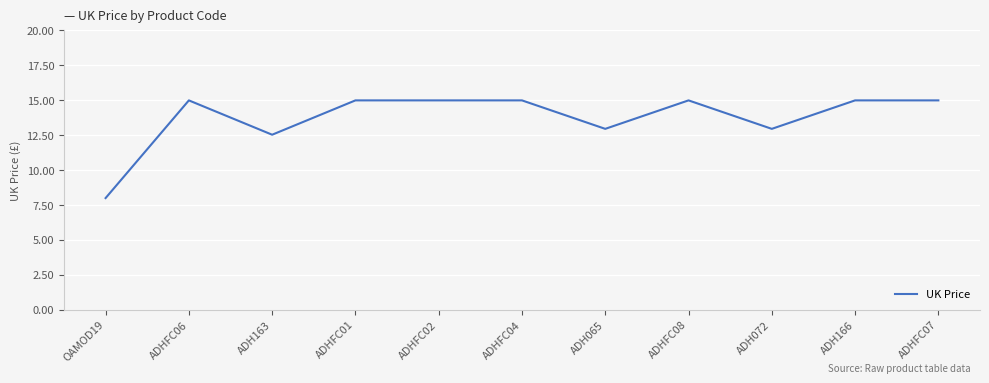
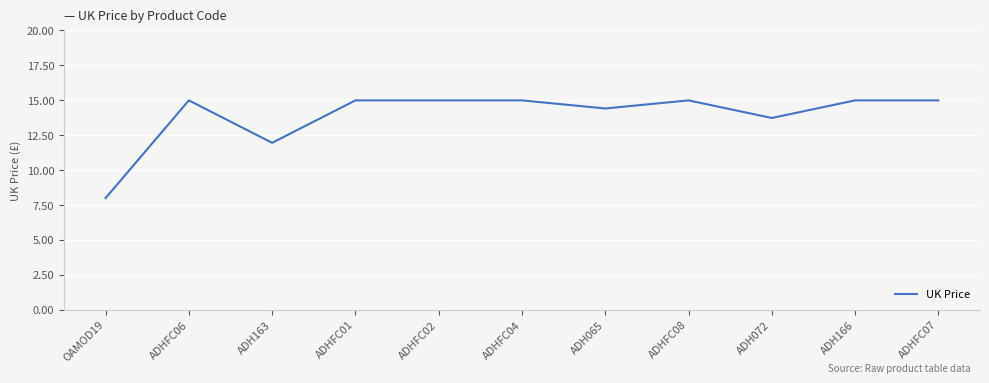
  {
    "OAMOD19": 8.0,
    "ADHFC06": 15.0,
-   "ADH163": 12.5,
+   "ADH163": 12.0,
    "ADHFC01": 15.0,
    "ADHFC02": 15.0,
    "ADHFC04": 15.0,
-   "ADH065": 13.0,
+   "ADH065": 14.4,
    "ADHFC08": 15.0,
-   "ADH072": 13.0,
+   "ADH072": 13.7,
    "ADH166": 15.0,
    "ADHFC07": 15.0
  }
